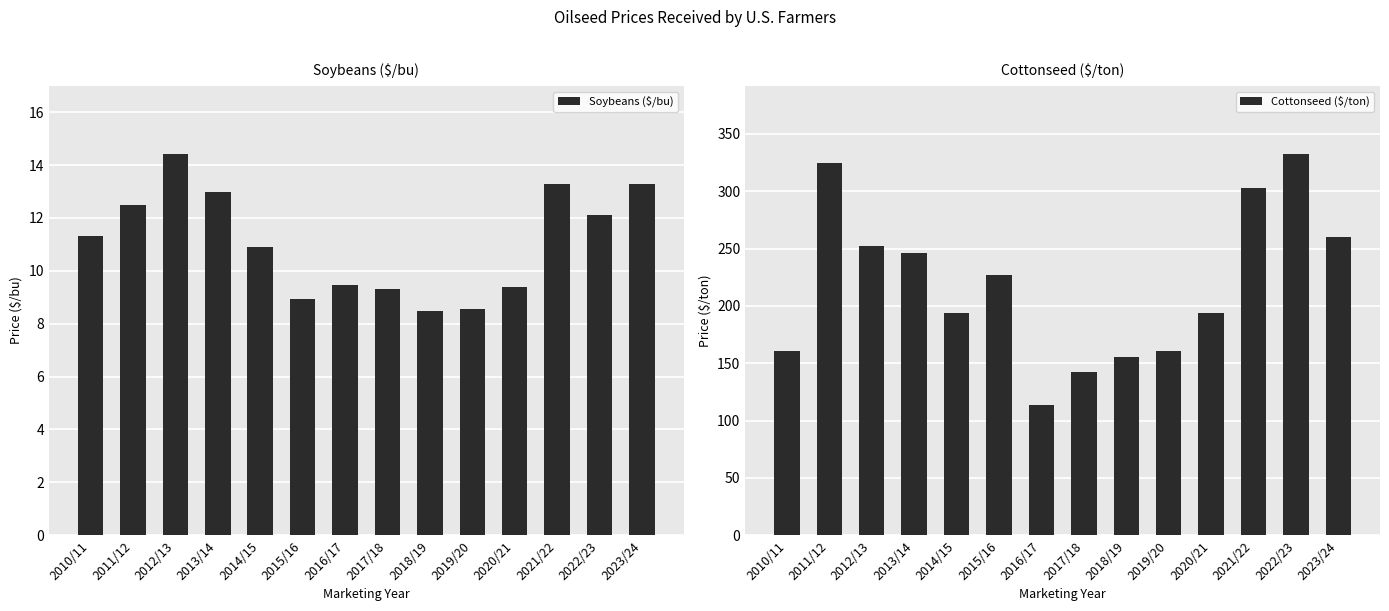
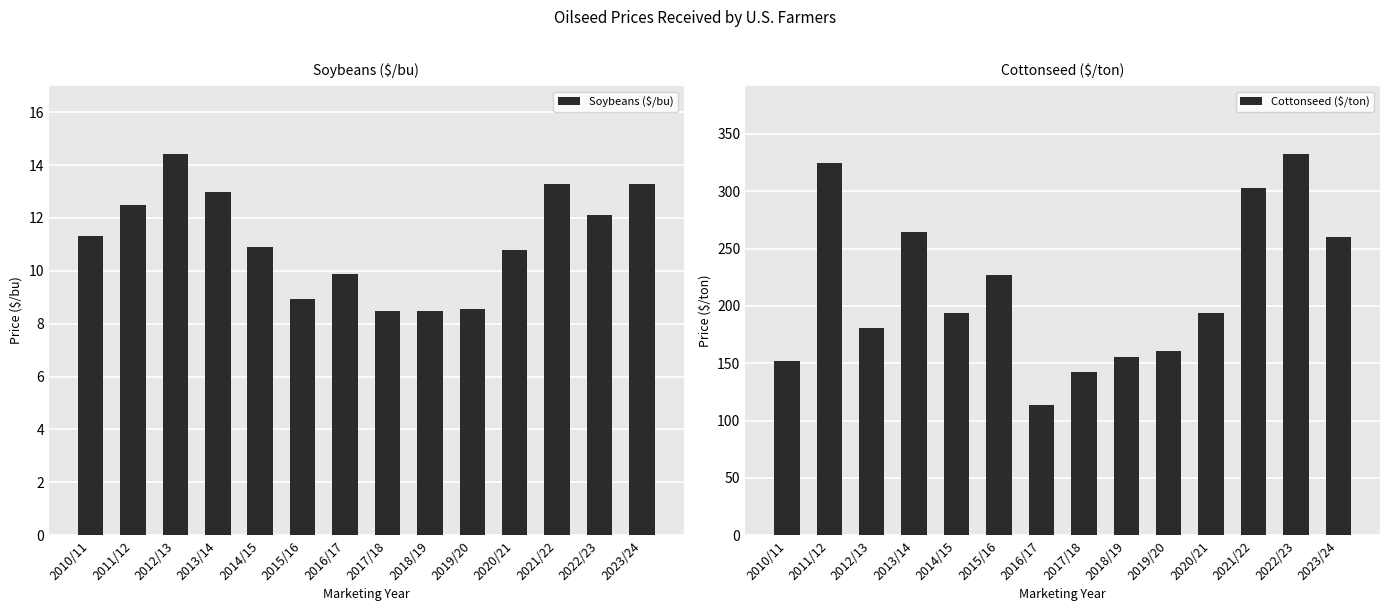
  {
    "Soybeans ($/bu)": {
      "2010/11": 11.3,
      "2011/12": 12.5,
      "2012/13": 14.4,
      "2013/14": 13.0,
      "2014/15": 10.9,
      "2015/16": 9.0,
-     "2016/17": 9.5,
-     "2017/18": 9.3,
+     "2016/17": 9.9,
+     "2017/18": 8.5,
      "2018/19": 8.5,
      "2019/20": 8.6,
-     "2020/21": 9.4,
+     "2020/21": 10.8,
      "2021/22": 13.3,
      "2022/23": 12.1,
      "2023/24": 13.3
    },
    "Cottonseed ($/ton)": {
-     "2010/11": 161,
+     "2010/11": 152,
      "2011/12": 325,
-     "2012/13": 252,
-     "2013/14": 246,
+     "2012/13": 181,
+     "2013/14": 264,
      "2014/15": 194,
      "2015/16": 227,
      "2016/17": 114,
      "2017/18": 142,
      "2018/19": 155,
      "2019/20": 161,
      "2020/21": 194,
      "2021/22": 303,
      "2022/23": 332,
      "2023/24": 260
    }
  }
